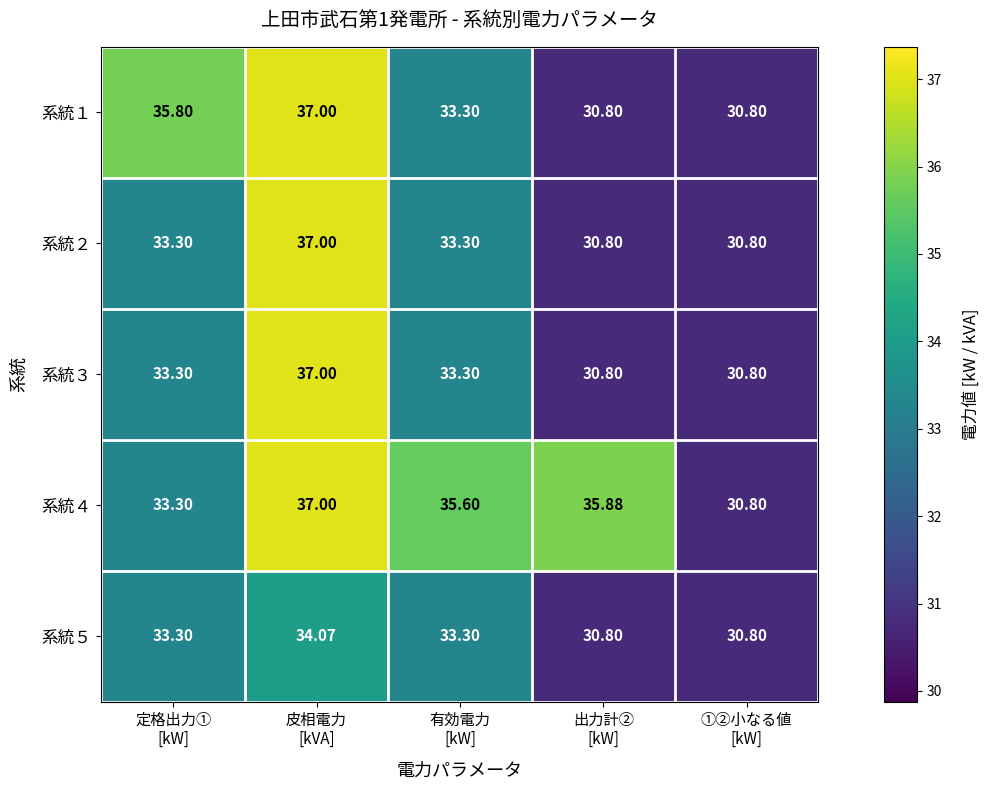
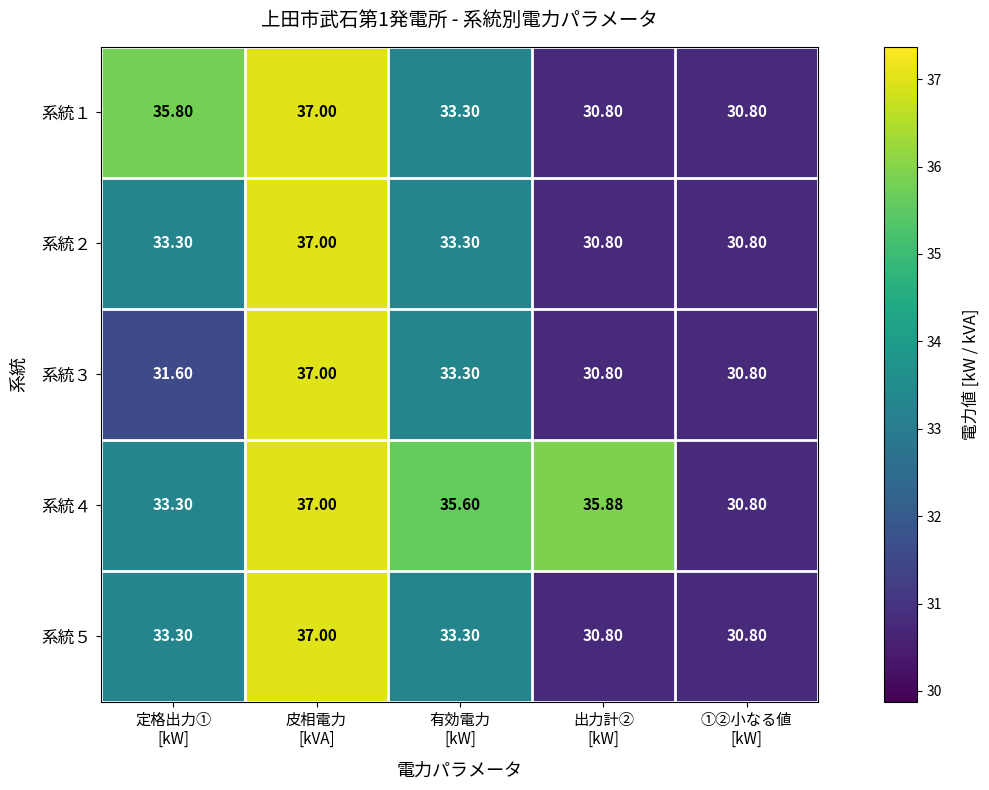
  {
    "系統１": {
      "定格出力① [kW]": 35.80,
      "皮相電力 [kVA]": 37.00,
      "有効電力 [kW]": 33.30,
      "出力計② [kW]": 30.80,
      "①②小なる値 [kW]": 30.80
    },
    "系統２": {
      "定格出力① [kW]": 33.30,
      "皮相電力 [kVA]": 37.00,
      "有効電力 [kW]": 33.30,
      "出力計② [kW]": 30.80,
      "①②小なる値 [kW]": 30.80
    },
    "系統３": {
-     "定格出力① [kW]": 33.30,
+     "定格出力① [kW]": 31.60,
      "皮相電力 [kVA]": 37.00,
      "有効電力 [kW]": 33.30,
      "出力計② [kW]": 30.80,
      "①②小なる値 [kW]": 30.80
    },
    "系統４": {
      "定格出力① [kW]": 33.30,
      "皮相電力 [kVA]": 37.00,
      "有効電力 [kW]": 35.60,
      "出力計② [kW]": 35.88,
      "①②小なる値 [kW]": 30.80
    },
    "系統５": {
      "定格出力① [kW]": 33.30,
-     "皮相電力 [kVA]": 34.07,
+     "皮相電力 [kVA]": 37.00,
      "有効電力 [kW]": 33.30,
      "出力計② [kW]": 30.80,
      "①②小なる値 [kW]": 30.80
    }
  }
